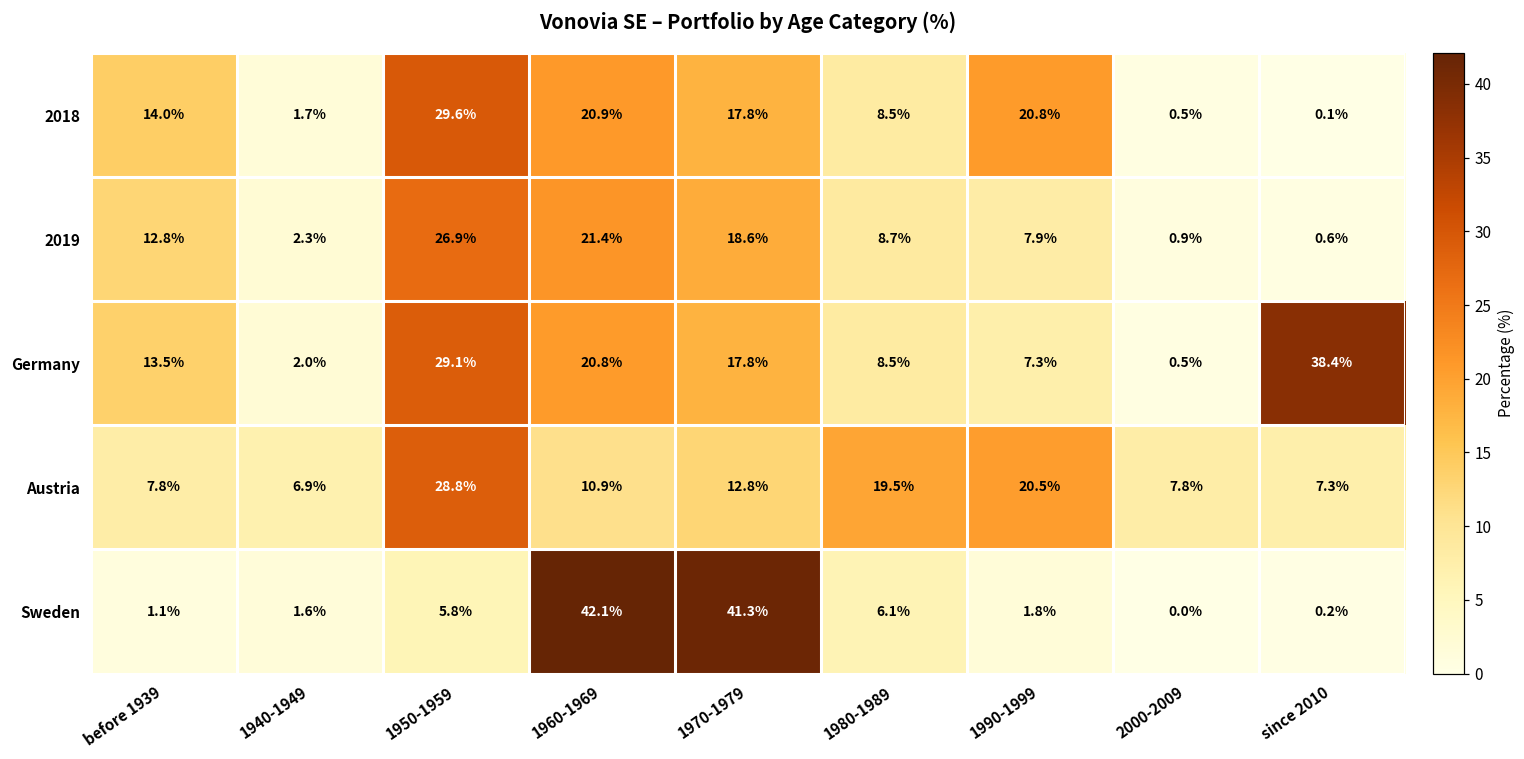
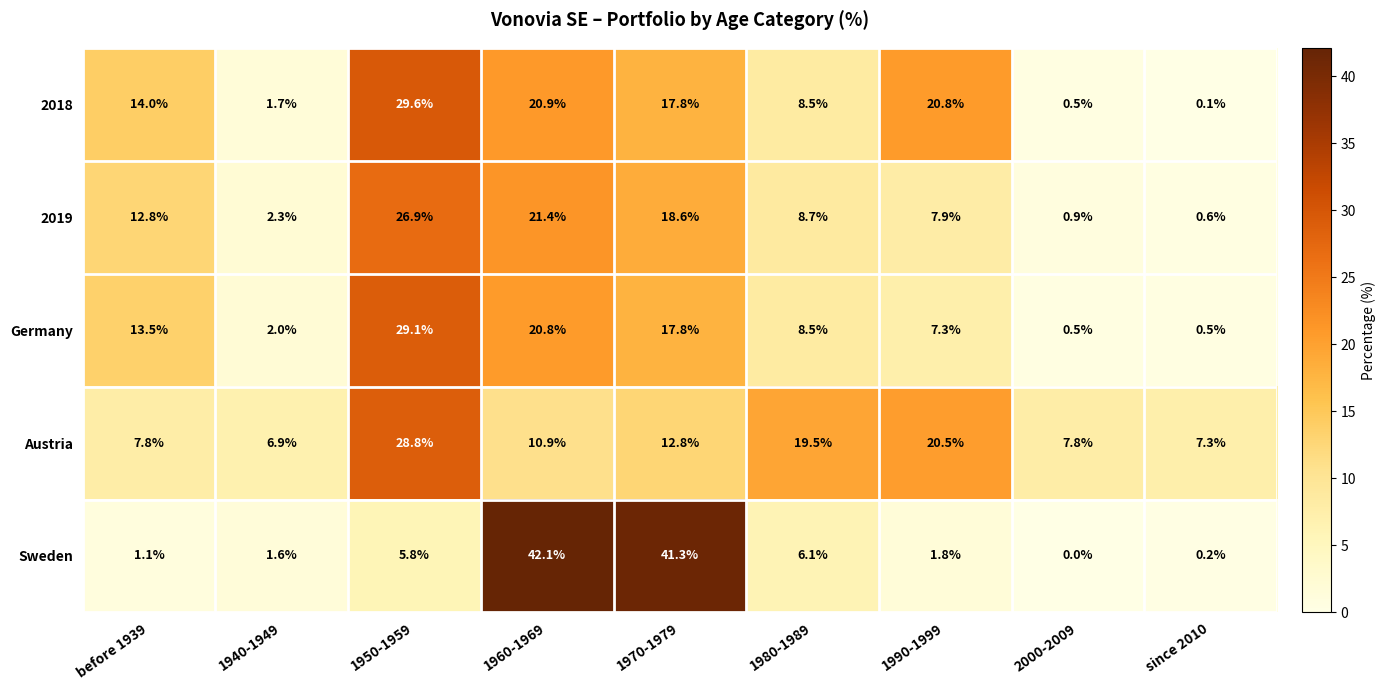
  {
    "2018": {
      "before 1939": "14.0%",
      "1940-1949": "1.7%",
      "1950-1959": "29.6%",
      "1960-1969": "20.9%",
      "1970-1979": "17.8%",
      "1980-1989": "8.5%",
      "1990-1999": "20.8%",
      "2000-2009": "0.5%",
      "since 2010": "0.1%"
    },
    "2019": {
      "before 1939": "12.8%",
      "1940-1949": "2.3%",
      "1950-1959": "26.9%",
      "1960-1969": "21.4%",
      "1970-1979": "18.6%",
      "1980-1989": "8.7%",
      "1990-1999": "7.9%",
      "2000-2009": "0.9%",
      "since 2010": "0.6%"
    },
    "Germany": {
      "before 1939": "13.5%",
      "1940-1949": "2.0%",
      "1950-1959": "29.1%",
      "1960-1969": "20.8%",
      "1970-1979": "17.8%",
      "1980-1989": "8.5%",
      "1990-1999": "7.3%",
      "2000-2009": "0.5%",
-     "since 2010": "38.4%"
+     "since 2010": "0.5%"
    },
    "Austria": {
      "before 1939": "7.8%",
      "1940-1949": "6.9%",
      "1950-1959": "28.8%",
      "1960-1969": "10.9%",
      "1970-1979": "12.8%",
      "1980-1989": "19.5%",
      "1990-1999": "20.5%",
      "2000-2009": "7.8%",
      "since 2010": "7.3%"
    },
    "Sweden": {
      "before 1939": "1.1%",
      "1940-1949": "1.6%",
      "1950-1959": "5.8%",
      "1960-1969": "42.1%",
      "1970-1979": "41.3%",
      "1980-1989": "6.1%",
      "1990-1999": "1.8%",
      "2000-2009": "0.0%",
      "since 2010": "0.2%"
    }
  }
